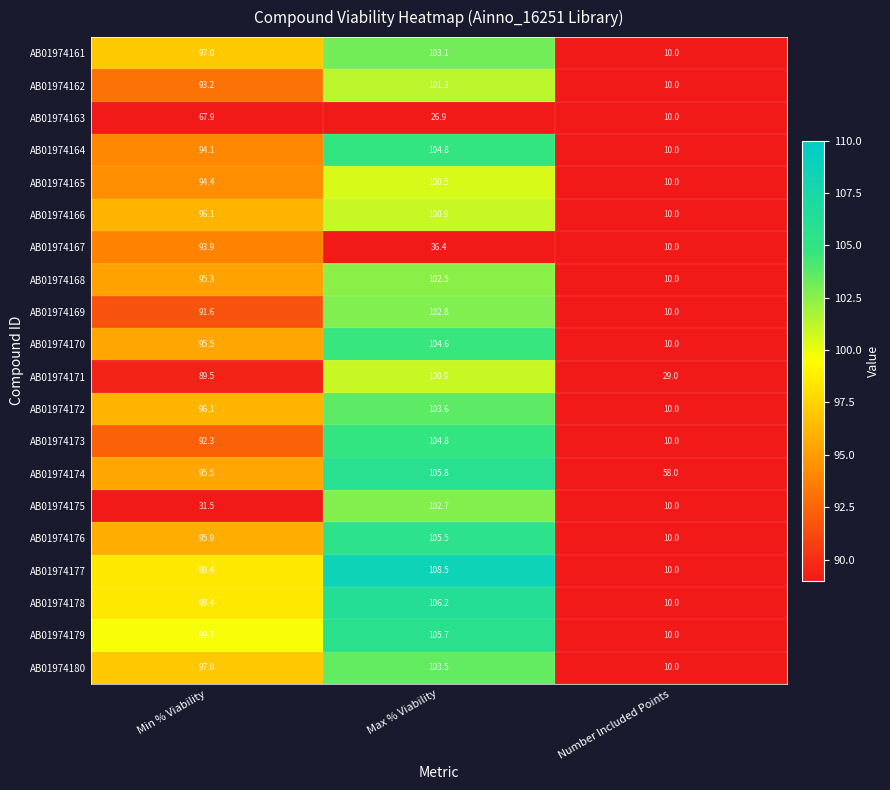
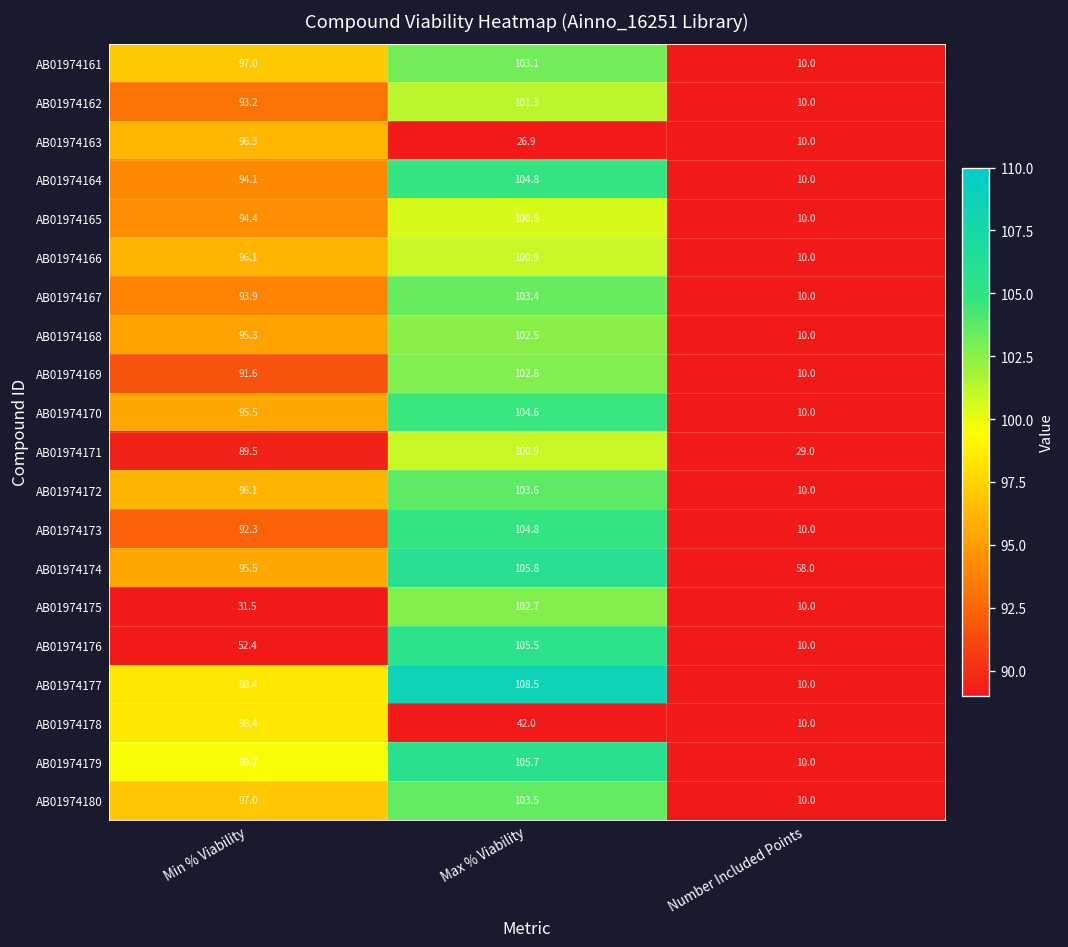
  {
    "AB01974161": {
      "Min % Viability": 97.0,
      "Max % Viability": 103.1,
      "Number Included Points": 10.0
    },
    "AB01974162": {
      "Min % Viability": 93.2,
      "Max % Viability": 101.3,
      "Number Included Points": 10.0
    },
    "AB01974163": {
-     "Min % Viability": 67.9,
+     "Min % Viability": 96.3,
      "Max % Viability": 26.9,
      "Number Included Points": 10.0
    },
    "AB01974164": {
      "Min % Viability": 94.1,
      "Max % Viability": 104.8,
      "Number Included Points": 10.0
    },
    "AB01974165": {
      "Min % Viability": 94.4,
      "Max % Viability": 100.5,
      "Number Included Points": 10.0
    },
    "AB01974166": {
      "Min % Viability": 96.1,
      "Max % Viability": 100.9,
      "Number Included Points": 10.0
    },
    "AB01974167": {
      "Min % Viability": 93.9,
-     "Max % Viability": 36.4,
+     "Max % Viability": 103.4,
      "Number Included Points": 10.0
    },
    "AB01974168": {
      "Min % Viability": 95.3,
      "Max % Viability": 102.5,
      "Number Included Points": 10.0
    },
    "AB01974169": {
      "Min % Viability": 91.6,
      "Max % Viability": 102.8,
      "Number Included Points": 10.0
    },
    "AB01974170": {
      "Min % Viability": 95.5,
      "Max % Viability": 104.6,
      "Number Included Points": 10.0
    },
    "AB01974171": {
      "Min % Viability": 89.5,
      "Max % Viability": 100.9,
      "Number Included Points": 29.0
    },
    "AB01974172": {
      "Min % Viability": 96.1,
      "Max % Viability": 103.6,
      "Number Included Points": 10.0
    },
    "AB01974173": {
      "Min % Viability": 92.3,
      "Max % Viability": 104.8,
      "Number Included Points": 10.0
    },
    "AB01974174": {
      "Min % Viability": 95.5,
      "Max % Viability": 105.8,
      "Number Included Points": 58.0
    },
    "AB01974175": {
      "Min % Viability": 31.5,
      "Max % Viability": 102.7,
      "Number Included Points": 10.0
    },
    "AB01974176": {
-     "Min % Viability": 95.9,
+     "Min % Viability": 52.4,
      "Max % Viability": 105.5,
      "Number Included Points": 10.0
    },
    "AB01974177": {
      "Min % Viability": 98.4,
      "Max % Viability": 108.5,
      "Number Included Points": 10.0
    },
    "AB01974178": {
      "Min % Viability": 98.4,
-     "Max % Viability": 106.2,
+     "Max % Viability": 42.0,
      "Number Included Points": 10.0
    },
    "AB01974179": {
      "Min % Viability": 99.7,
      "Max % Viability": 105.7,
      "Number Included Points": 10.0
    },
    "AB01974180": {
      "Min % Viability": 97.0,
      "Max % Viability": 103.5,
      "Number Included Points": 10.0
    }
  }
